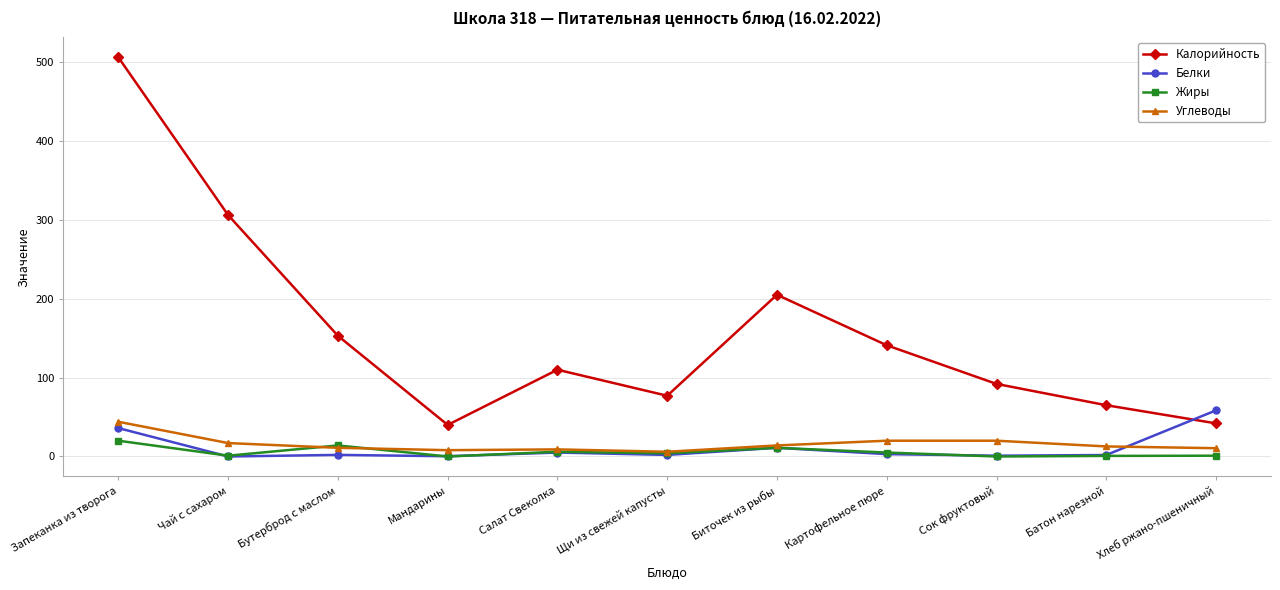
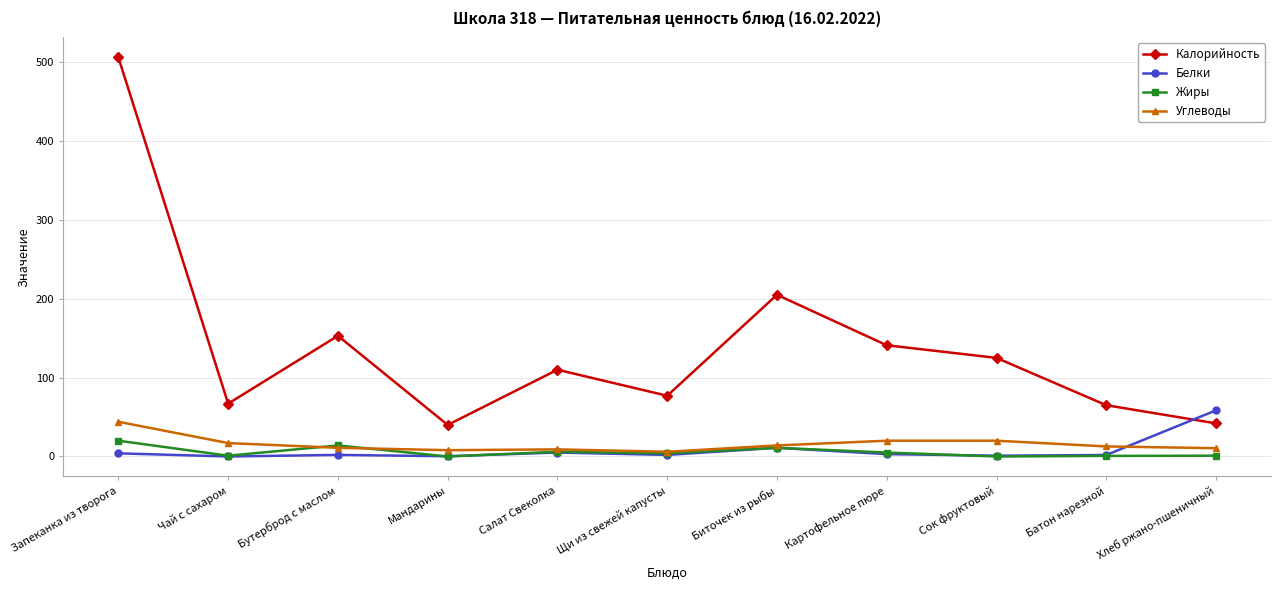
  {
    "Калорийность": {
      "Запеканка из творога": 510,
-     "Чай с сахаром": 310,
+     "Чай с сахаром": 70,
      "Бутерброд с маслом": 150,
      "Мандарины": 40,
      "Салат Свеколка": 110,
      "Щи из свежей капусты": 80,
      "Биточек из рыбы": 210,
      "Картофельное пюре": 140,
-     "Сок фруктовый": 90,
+     "Сок фруктовый": 130,
      "Батон нарезной": 70,
      "Хлеб ржано-пшеничный": 40
    },
    "Белки": {
-     "Запеканка из творога": 40,
+     "Запеканка из творога": 0,
      "Бутерброд с маслом": 0,
      "Хлеб ржано-пшеничный": 60
    },
    "Жиры": {
      "Запеканка из творога": 20,
      "Хлеб ржано-пшеничный": 0
    },
    "Углеводы": {
      "Запеканка из творога": 40,
      "Чай с сахаром": 20,
      "Мандарины": 10,
      "Картофельное пюре": 20,
      "Сок фруктовый": 20,
      "Батон нарезной": 10,
      "Хлеб ржано-пшеничный": 10
    }
  }
